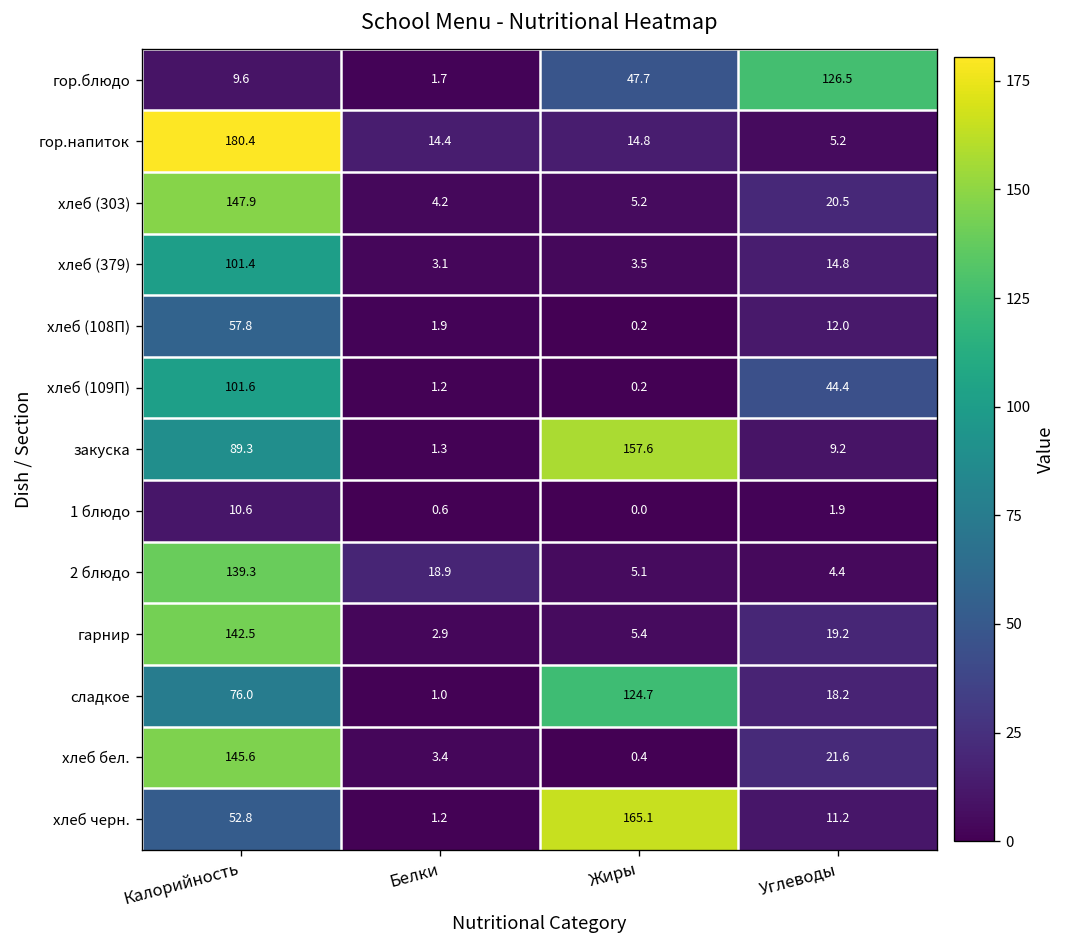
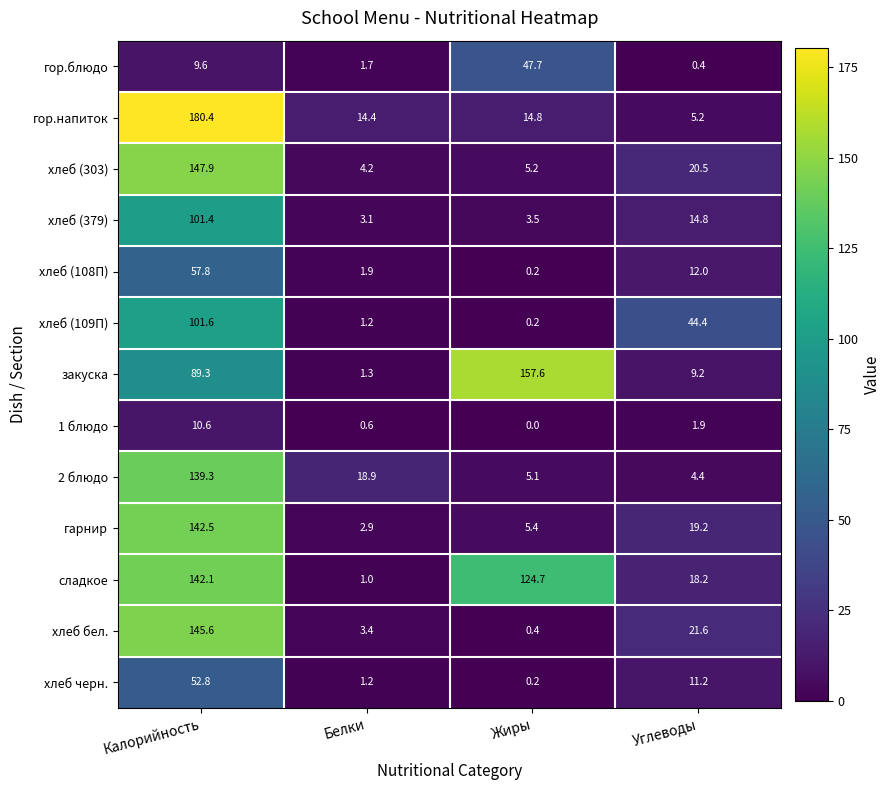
  {
    "гор.блюдо": {
      "Калорийность": 9.6,
      "Белки": 1.7,
      "Жиры": 47.7,
-     "Углеводы": 126.5
+     "Углеводы": 0.4
    },
    "гор.напиток": {
      "Калорийность": 180.4,
      "Белки": 14.4,
      "Жиры": 14.8,
      "Углеводы": 5.2
    },
    "хлеб (303)": {
      "Калорийность": 147.9,
      "Белки": 4.2,
      "Жиры": 5.2,
      "Углеводы": 20.5
    },
    "хлеб (379)": {
      "Калорийность": 101.4,
      "Белки": 3.1,
      "Жиры": 3.5,
      "Углеводы": 14.8
    },
    "хлеб (108П)": {
      "Калорийность": 57.8,
      "Белки": 1.9,
      "Жиры": 0.2,
      "Углеводы": 12.0
    },
    "хлеб (109П)": {
      "Калорийность": 101.6,
      "Белки": 1.2,
      "Жиры": 0.2,
      "Углеводы": 44.4
    },
    "закуска": {
      "Калорийность": 89.3,
      "Белки": 1.3,
      "Жиры": 157.6,
      "Углеводы": 9.2
    },
    "1 блюдо": {
      "Калорийность": 10.6,
      "Белки": 0.6,
      "Жиры": 0.0,
      "Углеводы": 1.9
    },
    "2 блюдо": {
      "Калорийность": 139.3,
      "Белки": 18.9,
      "Жиры": 5.1,
      "Углеводы": 4.4
    },
    "гарнир": {
      "Калорийность": 142.5,
      "Белки": 2.9,
      "Жиры": 5.4,
      "Углеводы": 19.2
    },
    "сладкое": {
-     "Калорийность": 76.0,
+     "Калорийность": 142.1,
      "Белки": 1.0,
      "Жиры": 124.7,
      "Углеводы": 18.2
    },
    "хлеб бел.": {
      "Калорийность": 145.6,
      "Белки": 3.4,
      "Жиры": 0.4,
      "Углеводы": 21.6
    },
    "хлеб черн.": {
      "Калорийность": 52.8,
      "Белки": 1.2,
-     "Жиры": 165.1,
+     "Жиры": 0.2,
      "Углеводы": 11.2
    }
  }
